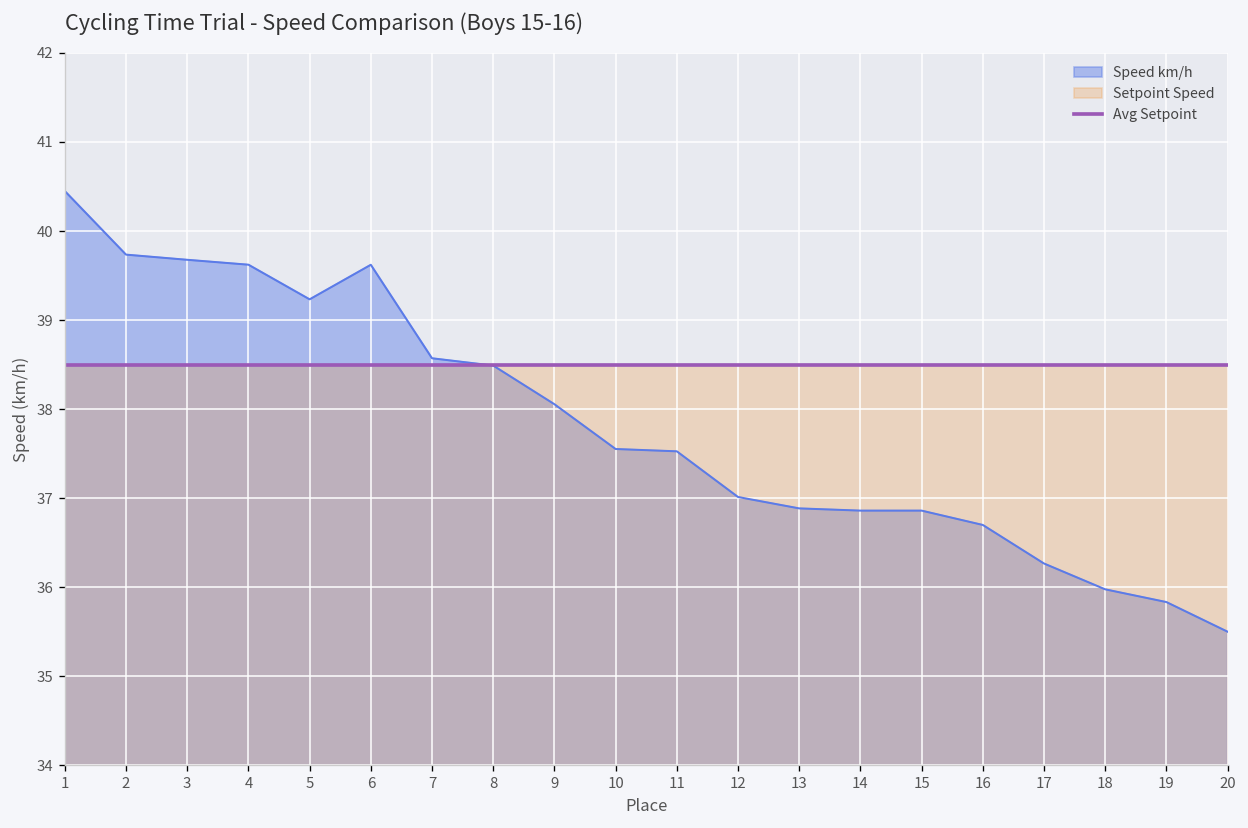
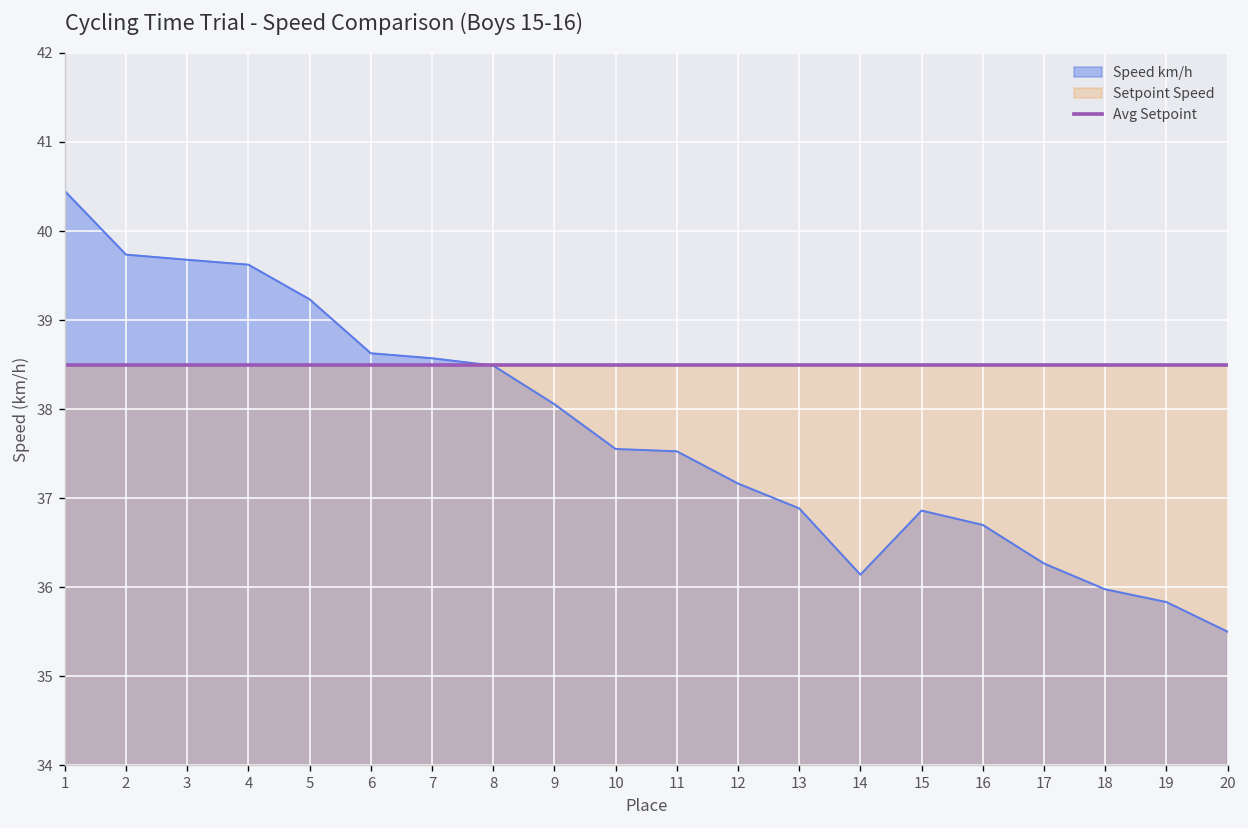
  {
    "Speed km/h": {
      "1": 40.4,
      "2": 39.7,
      "3": 39.7,
      "4": 39.6,
      "5": 39.2,
-     "6": 39.6,
+     "6": 38.6,
      "7": 38.6,
      "9": 38.1,
      "10": 37.6,
      "11": 37.5,
-     "12": 37.0,
+     "12": 37.2,
      "13": 36.9,
-     "14": 36.9,
+     "14": 36.1,
      "15": 36.9,
      "16": 36.7,
      "17": 36.3,
      "18": 36.0,
      "19": 35.8,
      "20": 35.5
    },
    "Setpoint Speed": {
      "1": 38.5,
      "2": 38.5,
      "3": 38.5,
      "4": 38.5,
      "5": 38.5,
      "6": 38.5,
      "7": 38.5,
      "9": 38.5,
      "10": 38.5,
      "11": 38.5,
      "12": 38.5,
      "13": 38.5,
      "14": 38.5,
      "15": 38.5,
      "16": 38.5,
      "17": 38.5,
      "18": 38.5,
      "19": 38.5,
      "20": 38.5
    }
  }
